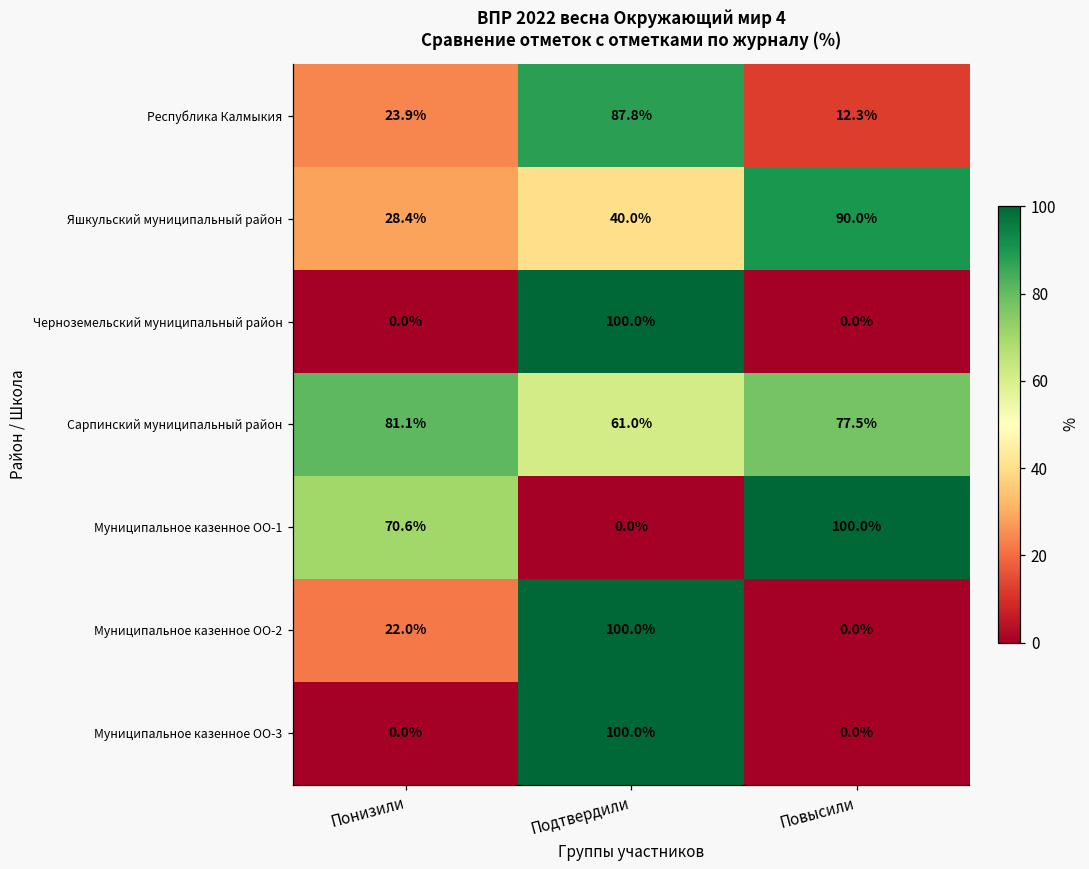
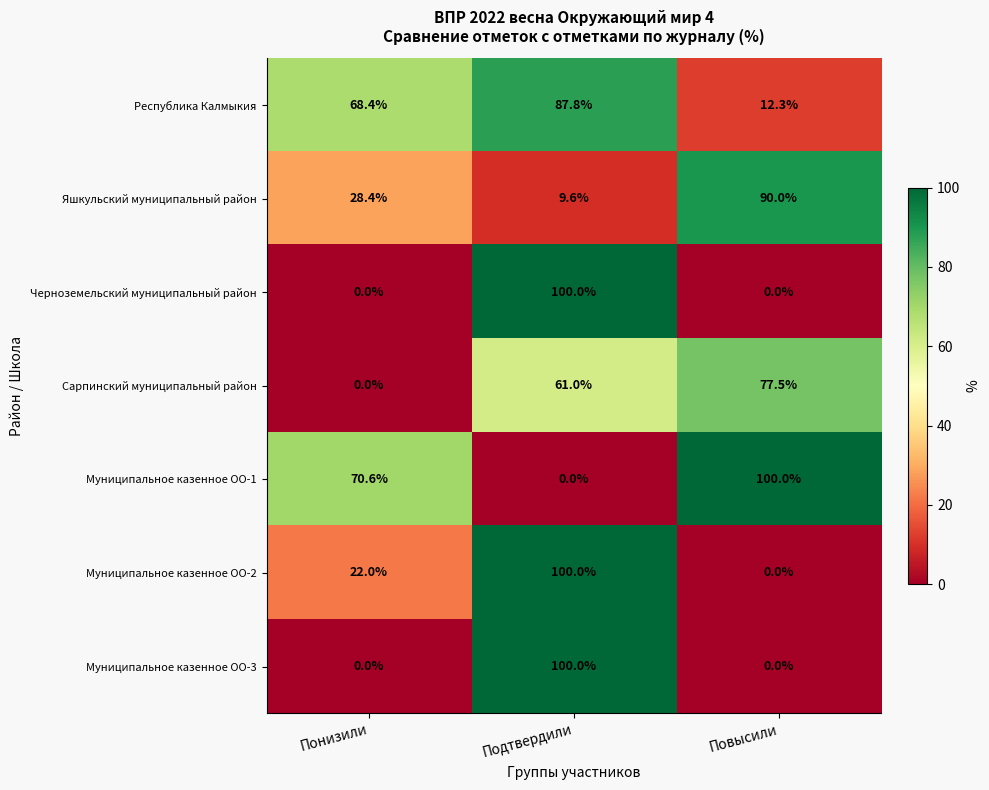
  {
    "Республика Калмыкия": {
-     "Понизили": "23.9%",
+     "Понизили": "68.4%",
      "Подтвердили": "87.8%",
      "Повысили": "12.3%"
    },
    "Яшкульский муниципальный район": {
      "Понизили": "28.4%",
-     "Подтвердили": "40.0%",
+     "Подтвердили": "9.6%",
      "Повысили": "90.0%"
    },
    "Черноземельский муниципальный район": {
      "Понизили": "0.0%",
      "Подтвердили": "100.0%",
      "Повысили": "0.0%"
    },
    "Сарпинский муниципальный район": {
-     "Понизили": "81.1%",
+     "Понизили": "0.0%",
      "Подтвердили": "61.0%",
      "Повысили": "77.5%"
    },
    "Муниципальное казенное OO-1": {
      "Понизили": "70.6%",
      "Подтвердили": "0.0%",
      "Повысили": "100.0%"
    },
    "Муниципальное казенное OO-2": {
      "Понизили": "22.0%",
      "Подтвердили": "100.0%",
      "Повысили": "0.0%"
    },
    "Муниципальное казенное OO-3": {
      "Понизили": "0.0%",
      "Подтвердили": "100.0%",
      "Повысили": "0.0%"
    }
  }
